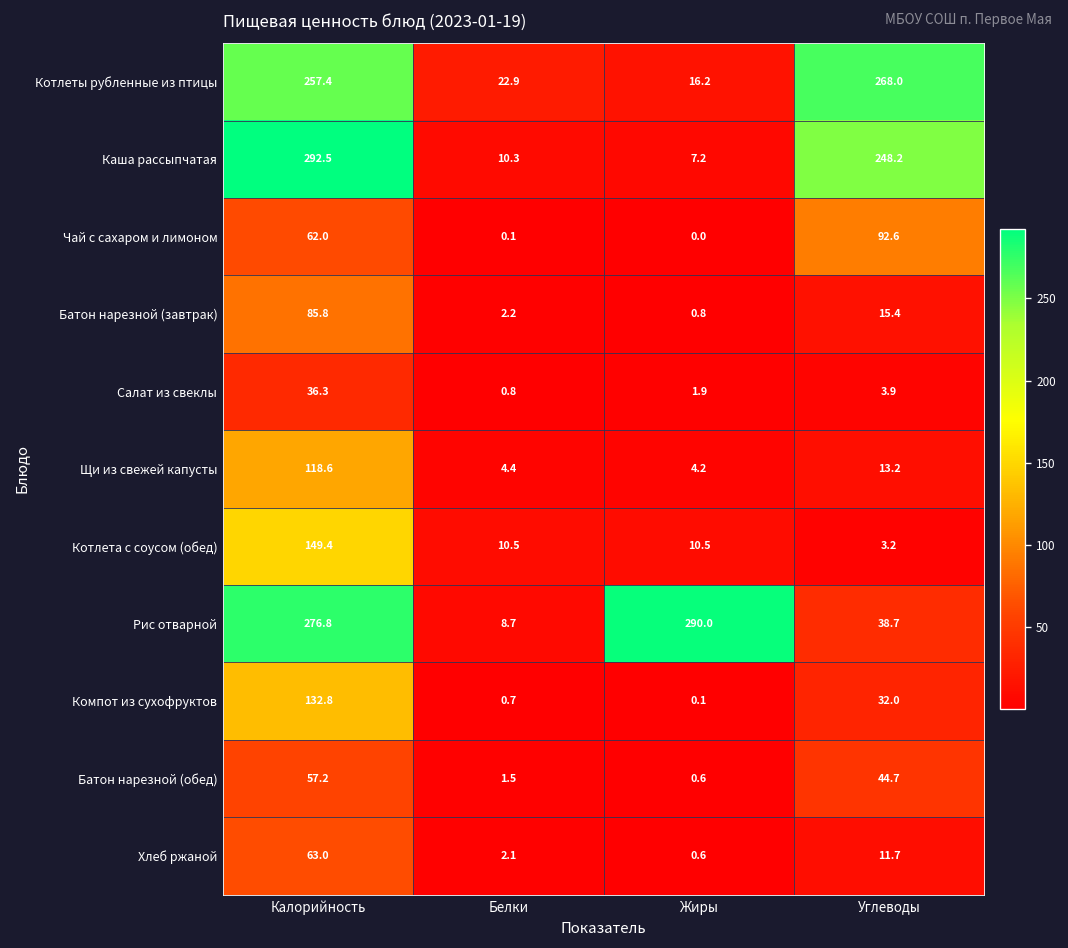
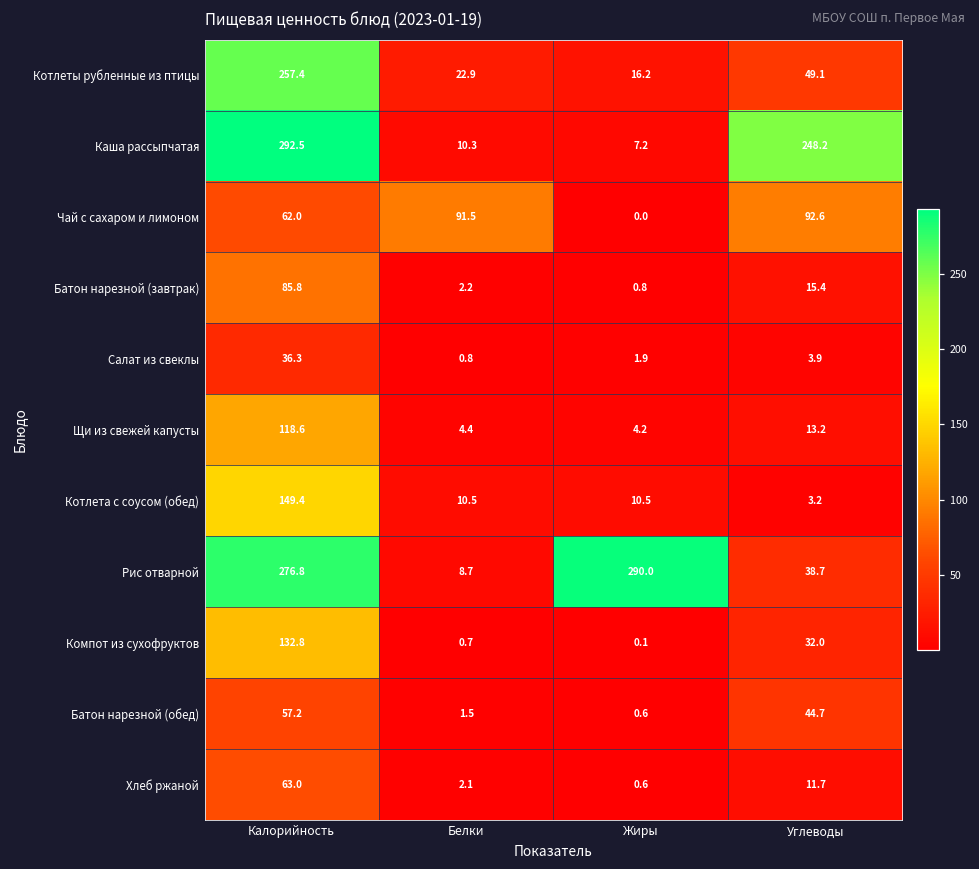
  {
    "Котлеты рубленные из птицы": {
      "Калорийность": 257.4,
      "Белки": 22.9,
      "Жиры": 16.2,
-     "Углеводы": 268.0
+     "Углеводы": 49.1
    },
    "Каша рассыпчатая": {
      "Калорийность": 292.5,
      "Белки": 10.3,
      "Жиры": 7.2,
      "Углеводы": 248.2
    },
    "Чай с сахаром и лимоном": {
      "Калорийность": 62.0,
-     "Белки": 0.1,
+     "Белки": 91.5,
      "Жиры": 0.0,
      "Углеводы": 92.6
    },
    "Батон нарезной (завтрак)": {
      "Калорийность": 85.8,
      "Белки": 2.2,
      "Жиры": 0.8,
      "Углеводы": 15.4
    },
    "Салат из свеклы": {
      "Калорийность": 36.3,
      "Белки": 0.8,
      "Жиры": 1.9,
      "Углеводы": 3.9
    },
    "Щи из свежей капусты": {
      "Калорийность": 118.6,
      "Белки": 4.4,
      "Жиры": 4.2,
      "Углеводы": 13.2
    },
    "Котлета с соусом (обед)": {
      "Калорийность": 149.4,
      "Белки": 10.5,
      "Жиры": 10.5,
      "Углеводы": 3.2
    },
    "Рис отварной": {
      "Калорийность": 276.8,
      "Белки": 8.7,
      "Жиры": 290.0,
      "Углеводы": 38.7
    },
    "Компот из сухофруктов": {
      "Калорийность": 132.8,
      "Белки": 0.7,
      "Жиры": 0.1,
      "Углеводы": 32.0
    },
    "Батон нарезной (обед)": {
      "Калорийность": 57.2,
      "Белки": 1.5,
      "Жиры": 0.6,
      "Углеводы": 44.7
    },
    "Хлеб ржаной": {
      "Калорийность": 63.0,
      "Белки": 2.1,
      "Жиры": 0.6,
      "Углеводы": 11.7
    }
  }
